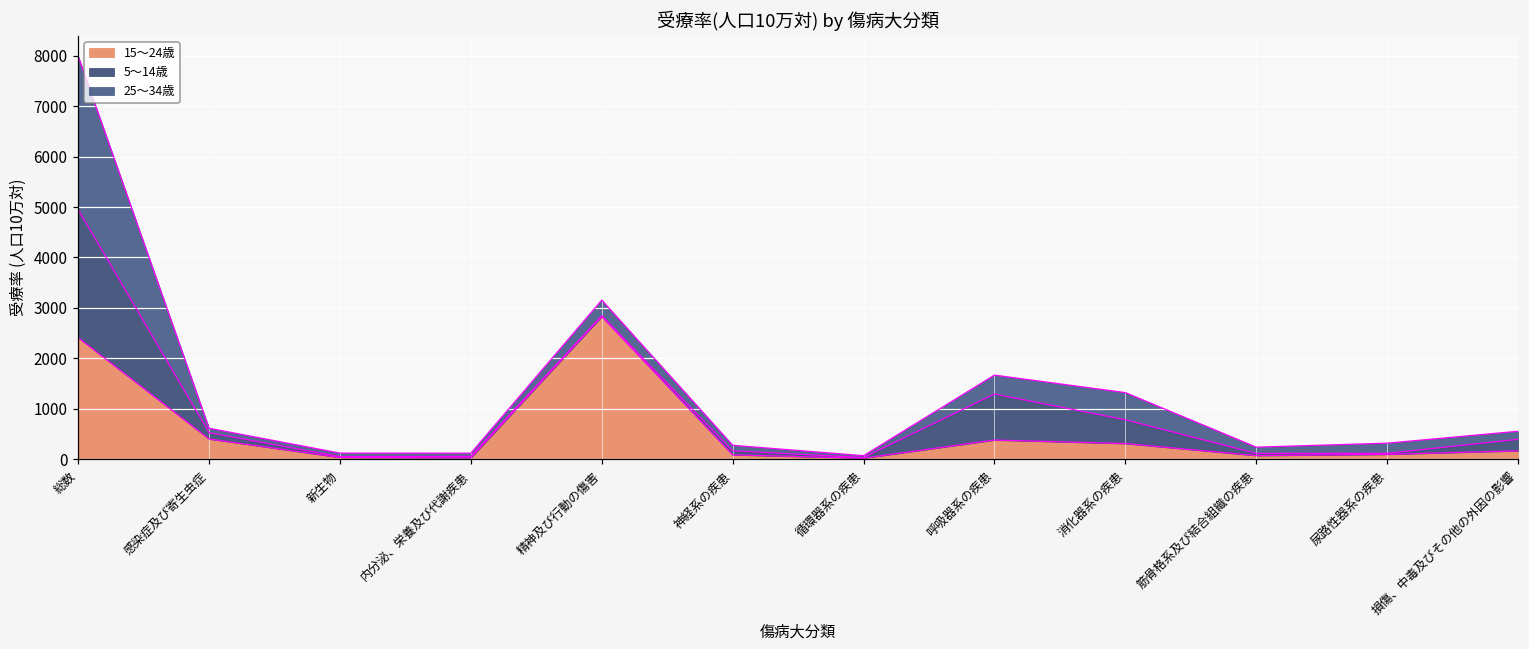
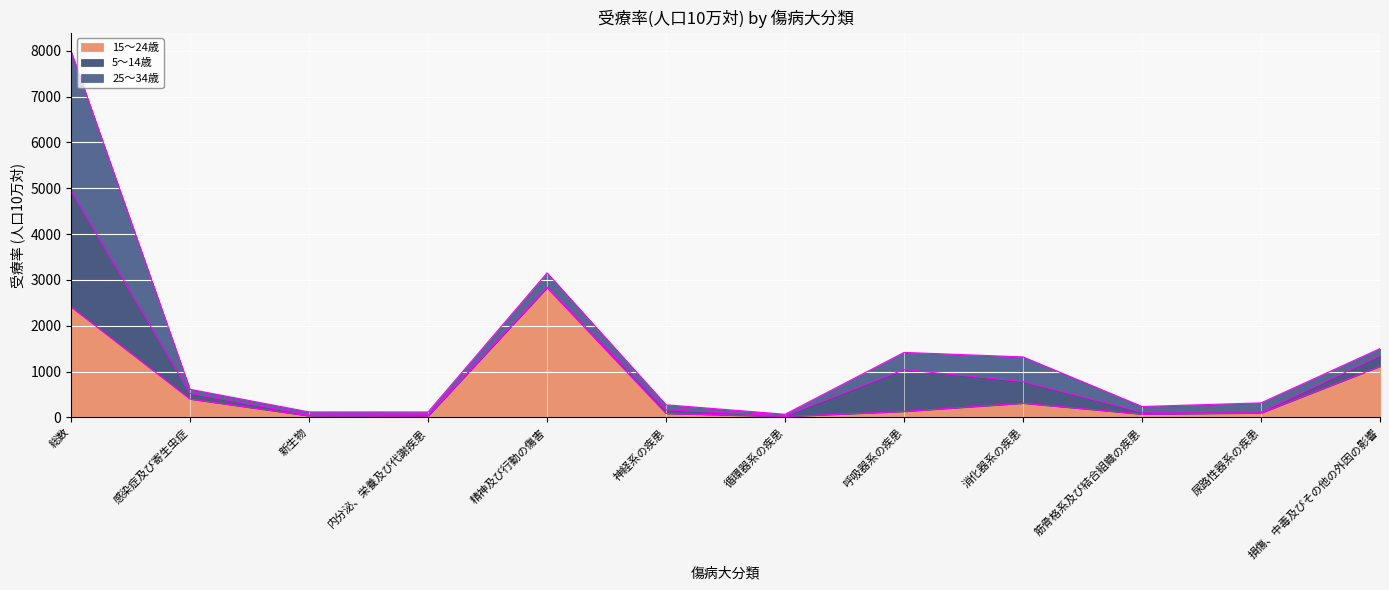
  {
    "15～24歳": {
      "総数": 2400,
      "感染症及び寄生虫症": 400,
      "神経系の疾患": 100,
-     "呼吸器系の疾患": 400,
+     "呼吸器系の疾患": 100,
      "消化器系の疾患": 300,
-     "損傷、中毒及びその他の外因の影響": 200
+     "損傷、中毒及びその他の外因の影響": 1100
    }
  }
